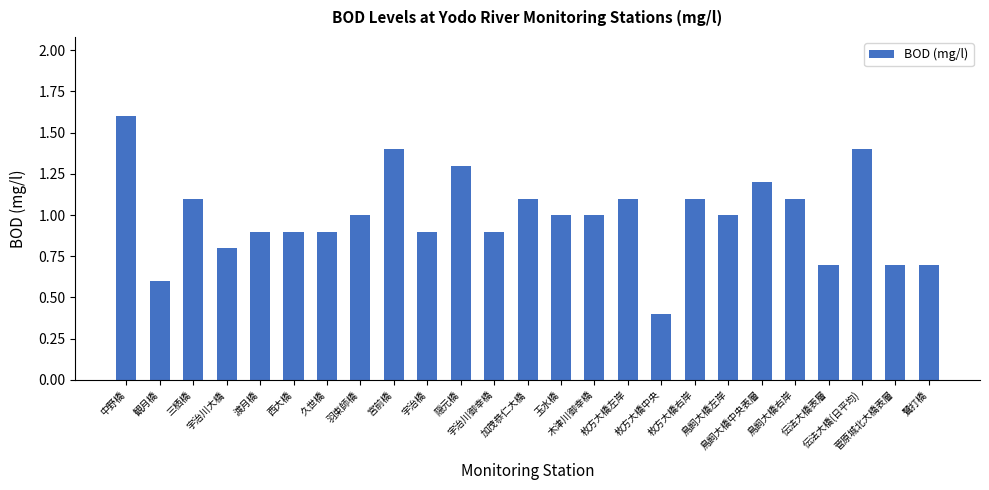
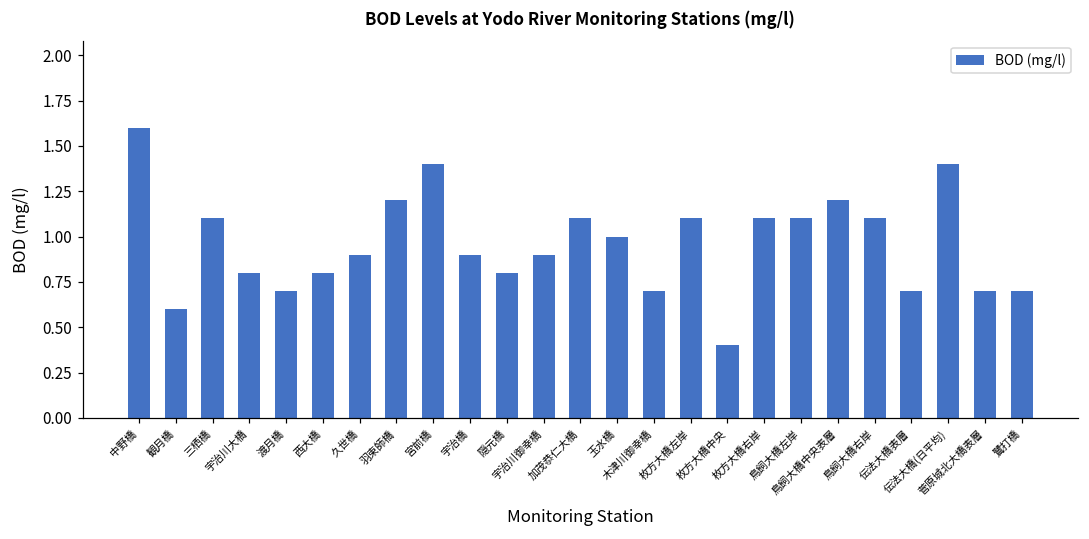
  {
    "中野橋": 1.6,
    "観月橋": 0.6,
    "三栖橋": 1.1,
    "宇治川大橋": 0.8,
-   "渡月橋": 0.9,
-   "西大橋": 0.9,
+   "渡月橋": 0.7,
+   "西大橋": 0.8,
    "久世橋": 0.9,
-   "羽束師橋": 1.0,
+   "羽束師橋": 1.2,
    "宮前橋": 1.4,
    "宇治橋": 0.9,
-   "隠元橋": 1.3,
+   "隠元橋": 0.8,
    "宇治川御幸橋": 0.9,
    "加茂恭仁大橋": 1.1,
    "玉水橋": 1.0,
-   "木津川御幸橋": 1.0,
+   "木津川御幸橋": 0.7,
    "枚方大橋左岸": 1.1,
    "枚方大橋中央": 0.4,
    "枚方大橋右岸": 1.1,
-   "鳥飼大橋左岸": 1.0,
+   "鳥飼大橋左岸": 1.1,
    "鳥飼大橋中央表層": 1.2,
    "鳥飼大橋右岸": 1.1,
    "伝法大橋表層": 0.7,
    "伝法大橋(日平均)": 1.4,
    "菅原城北大橋表層": 0.7,
    "鷺打橋": 0.7
  }
